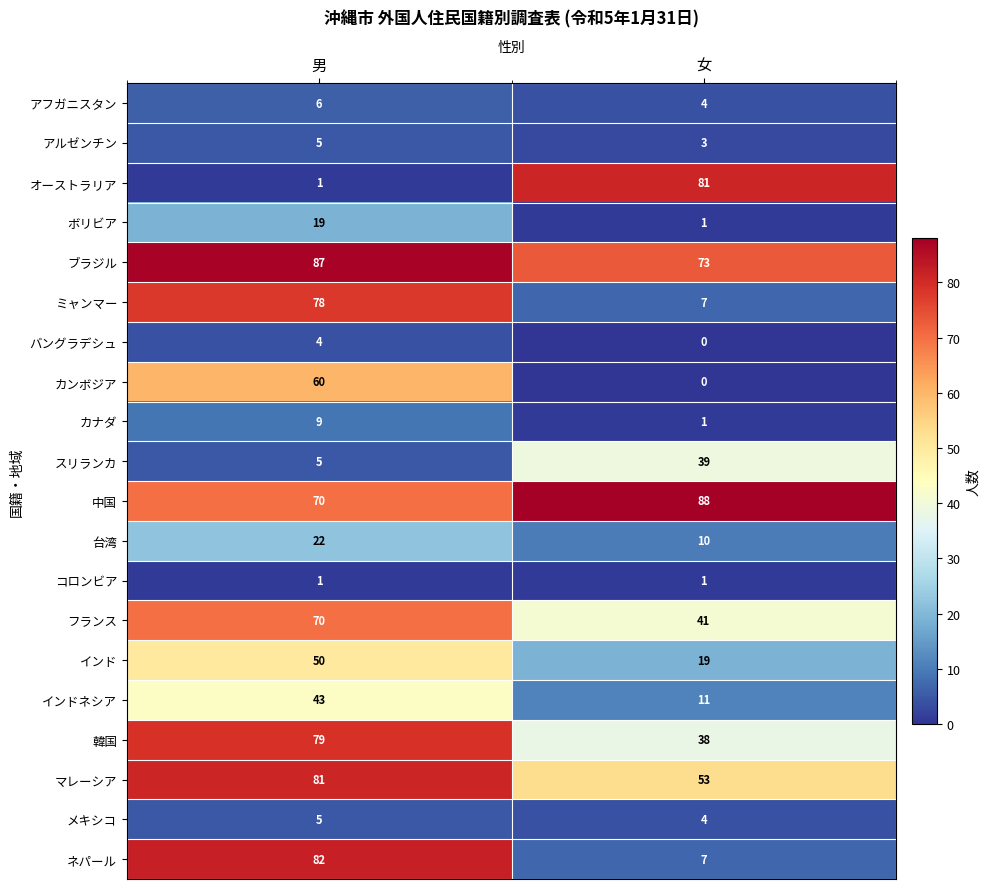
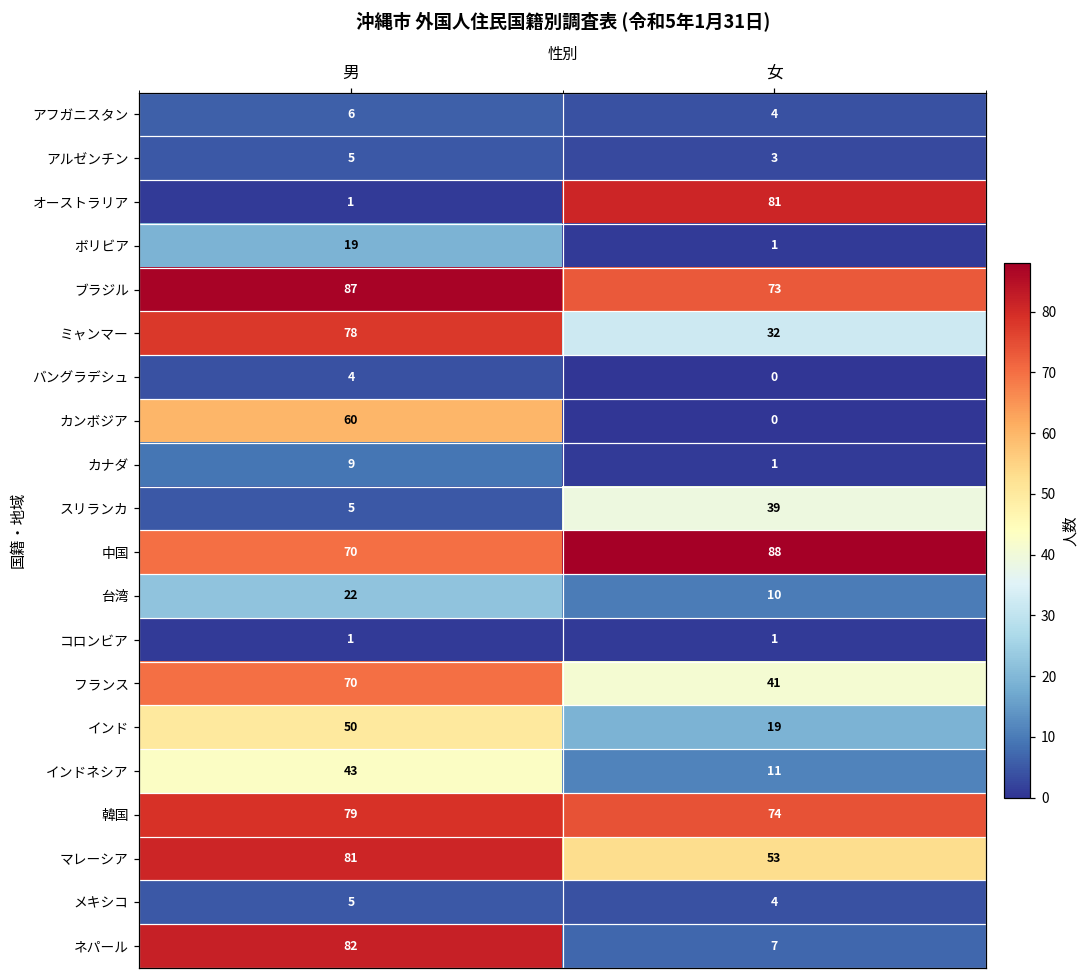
  {
    "アフガニスタン": {
      "男": 6,
      "女": 4
    },
    "アルゼンチン": {
      "男": 5,
      "女": 3
    },
    "オーストラリア": {
      "男": 1,
      "女": 81
    },
    "ボリビア": {
      "男": 19,
      "女": 1
    },
    "ブラジル": {
      "男": 87,
      "女": 73
    },
    "ミャンマー": {
      "男": 78,
-     "女": 7
+     "女": 32
    },
    "バングラデシュ": {
      "男": 4,
      "女": 0
    },
    "カンボジア": {
      "男": 60,
      "女": 0
    },
    "カナダ": {
      "男": 9,
      "女": 1
    },
    "スリランカ": {
      "男": 5,
      "女": 39
    },
    "中国": {
      "男": 70,
      "女": 88
    },
    "台湾": {
      "男": 22,
      "女": 10
    },
    "コロンビア": {
      "男": 1,
      "女": 1
    },
    "フランス": {
      "男": 70,
      "女": 41
    },
    "インド": {
      "男": 50,
      "女": 19
    },
    "インドネシア": {
      "男": 43,
      "女": 11
    },
    "韓国": {
      "男": 79,
-     "女": 38
+     "女": 74
    },
    "マレーシア": {
      "男": 81,
      "女": 53
    },
    "メキシコ": {
      "男": 5,
      "女": 4
    },
    "ネパール": {
      "男": 82,
      "女": 7
    }
  }
